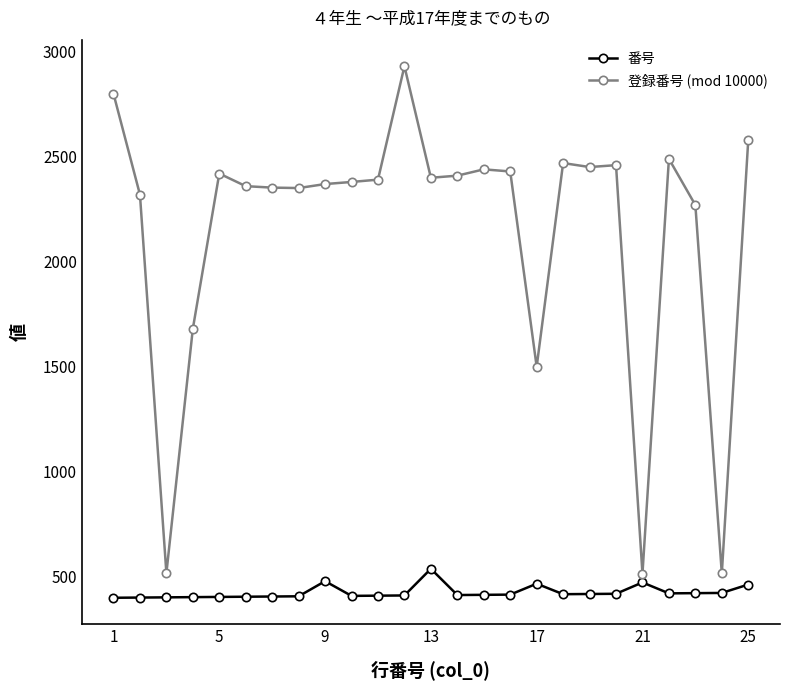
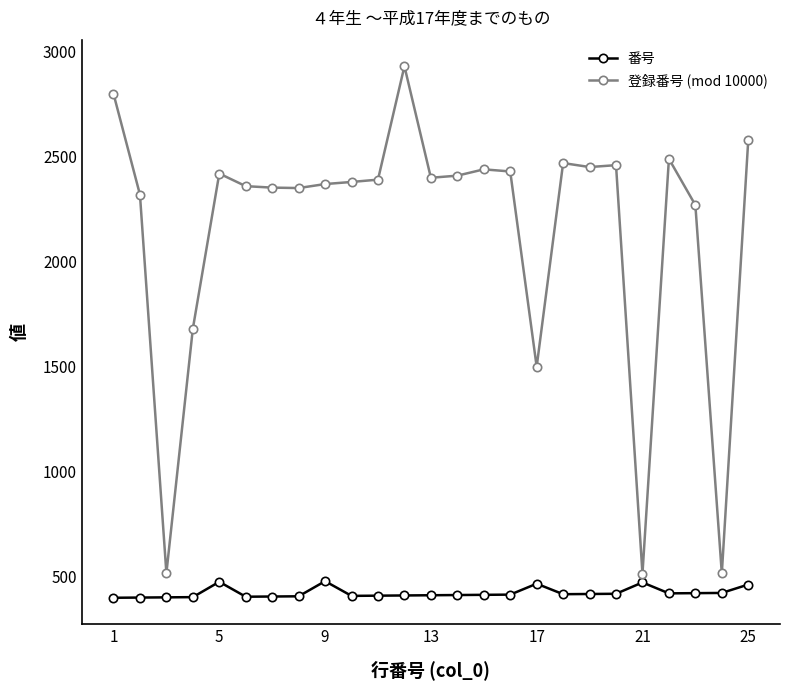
  {
    "番号": {
      "1": 400,
-     "5": 410,
+     "5": 480,
      "9": 480,
-     "13": 540,
+     "13": 410,
      "17": 470,
      "21": 470,
      "25": 460
    },
    "登録番号 (mod 10000)": {
      "1": 2800,
      "5": 2420,
      "9": 2370,
      "13": 2400,
      "17": 1500,
      "21": 520,
      "25": 2580
    }
  }
